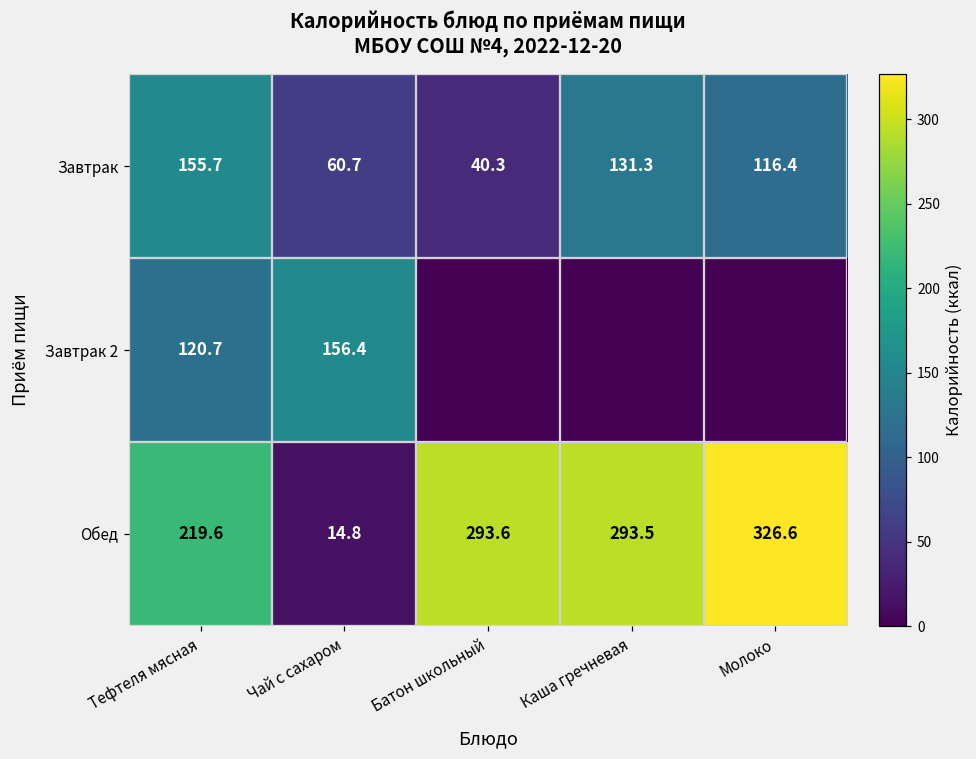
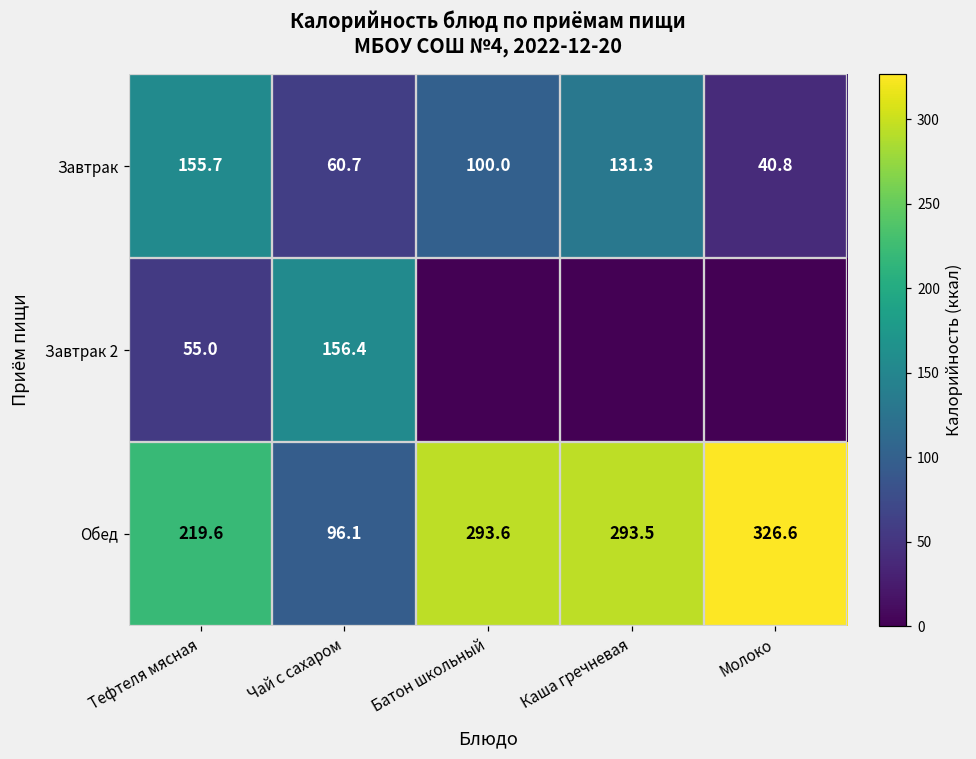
  {
    "Завтрак": {
      "Тефтеля мясная": 155.7,
      "Чай с сахаром": 60.7,
-     "Батон школьный": 40.3,
+     "Батон школьный": 100.0,
      "Каша гречневая": 131.3,
-     "Молоко": 116.4
+     "Молоко": 40.8
    },
    "Завтрак 2": {
-     "Тефтеля мясная": 120.7,
+     "Тефтеля мясная": 55.0,
      "Чай с сахаром": 156.4
    },
    "Обед": {
      "Тефтеля мясная": 219.6,
-     "Чай с сахаром": 14.8,
+     "Чай с сахаром": 96.1,
      "Батон школьный": 293.6,
      "Каша гречневая": 293.5,
      "Молоко": 326.6
    }
  }
